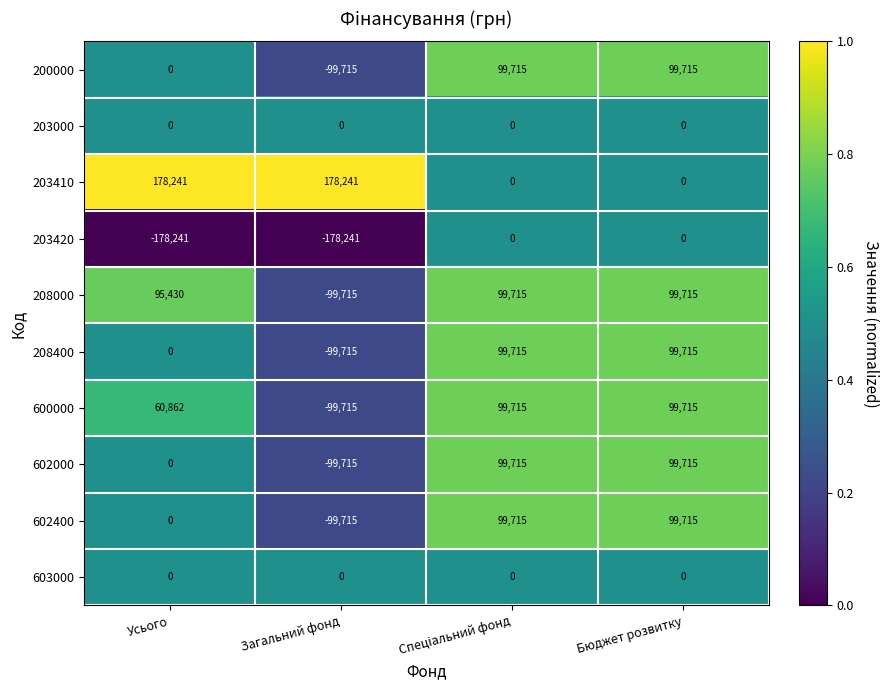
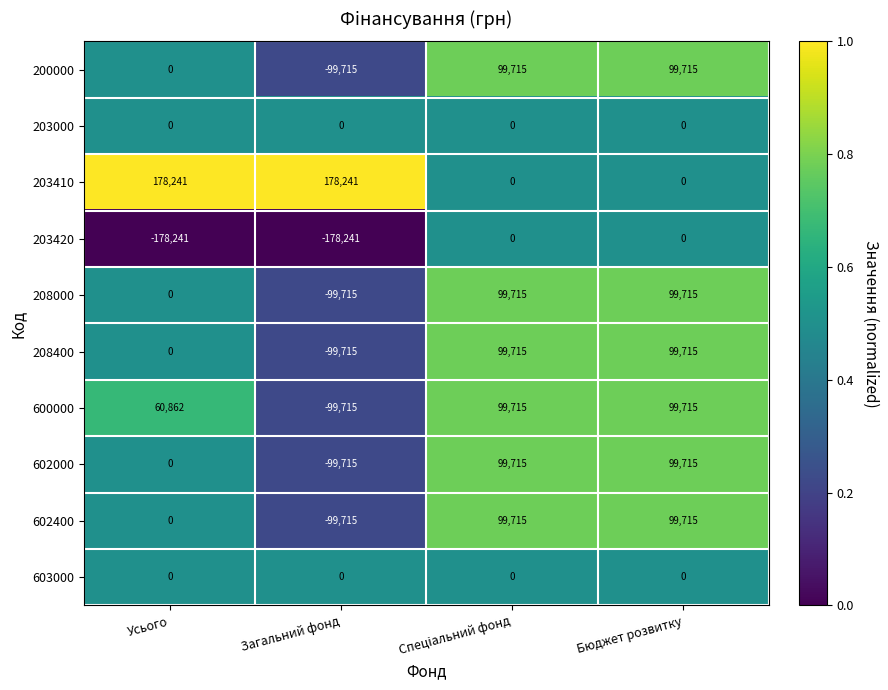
  {
    "200000": {
      "Усього": "0",
      "Загальний фонд": "-99,715",
      "Спеціальний фонд": "99,715",
      "Бюджет розвитку": "99,715"
    },
    "203000": {
      "Усього": "0",
      "Загальний фонд": "0",
      "Спеціальний фонд": "0",
      "Бюджет розвитку": "0"
    },
    "203410": {
      "Усього": "178,241",
      "Загальний фонд": "178,241",
      "Спеціальний фонд": "0",
      "Бюджет розвитку": "0"
    },
    "203420": {
      "Усього": "-178,241",
      "Загальний фонд": "-178,241",
      "Спеціальний фонд": "0",
      "Бюджет розвитку": "0"
    },
    "208000": {
-     "Усього": "95,430",
+     "Усього": "0",
      "Загальний фонд": "-99,715",
      "Спеціальний фонд": "99,715",
      "Бюджет розвитку": "99,715"
    },
    "208400": {
      "Усього": "0",
      "Загальний фонд": "-99,715",
      "Спеціальний фонд": "99,715",
      "Бюджет розвитку": "99,715"
    },
    "600000": {
      "Усього": "60,862",
      "Загальний фонд": "-99,715",
      "Спеціальний фонд": "99,715",
      "Бюджет розвитку": "99,715"
    },
    "602000": {
      "Усього": "0",
      "Загальний фонд": "-99,715",
      "Спеціальний фонд": "99,715",
      "Бюджет розвитку": "99,715"
    },
    "602400": {
      "Усього": "0",
      "Загальний фонд": "-99,715",
      "Спеціальний фонд": "99,715",
      "Бюджет розвитку": "99,715"
    },
    "603000": {
      "Усього": "0",
      "Загальний фонд": "0",
      "Спеціальний фонд": "0",
      "Бюджет розвитку": "0"
    }
  }
